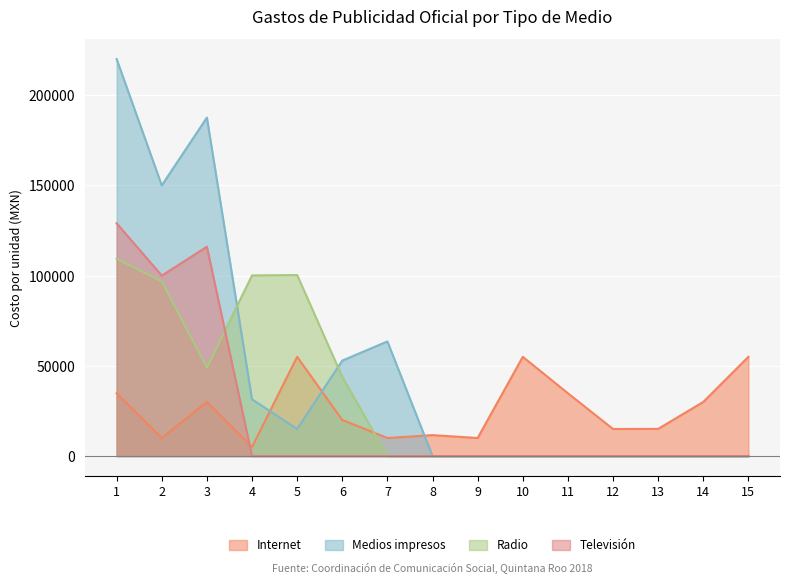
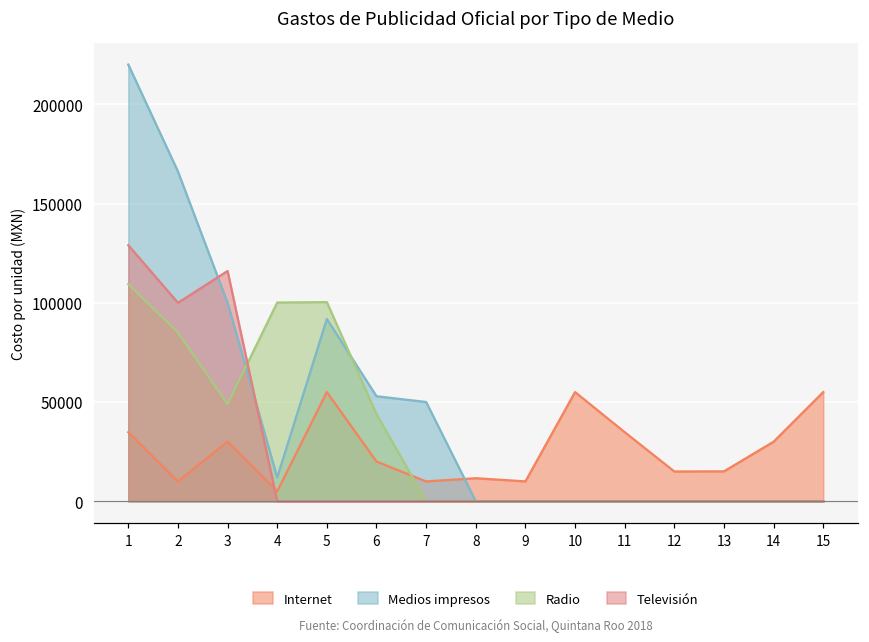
  {
    "Medios impresos": {
      "1": 220000,
-     "2": 150000,
-     "3": 188000,
-     "4": 31000,
-     "5": 15000,
+     "2": 166000,
+     "3": 100000,
+     "4": 12000,
+     "5": 92000,
      "6": 53000,
-     "7": 64000
+     "7": 50000
    },
    "Radio": {
      "1": 109000,
-     "2": 97000,
+     "2": 85000,
      "3": 49000,
      "4": 100000,
      "5": 100000,
      "6": 44000
    }
  }
